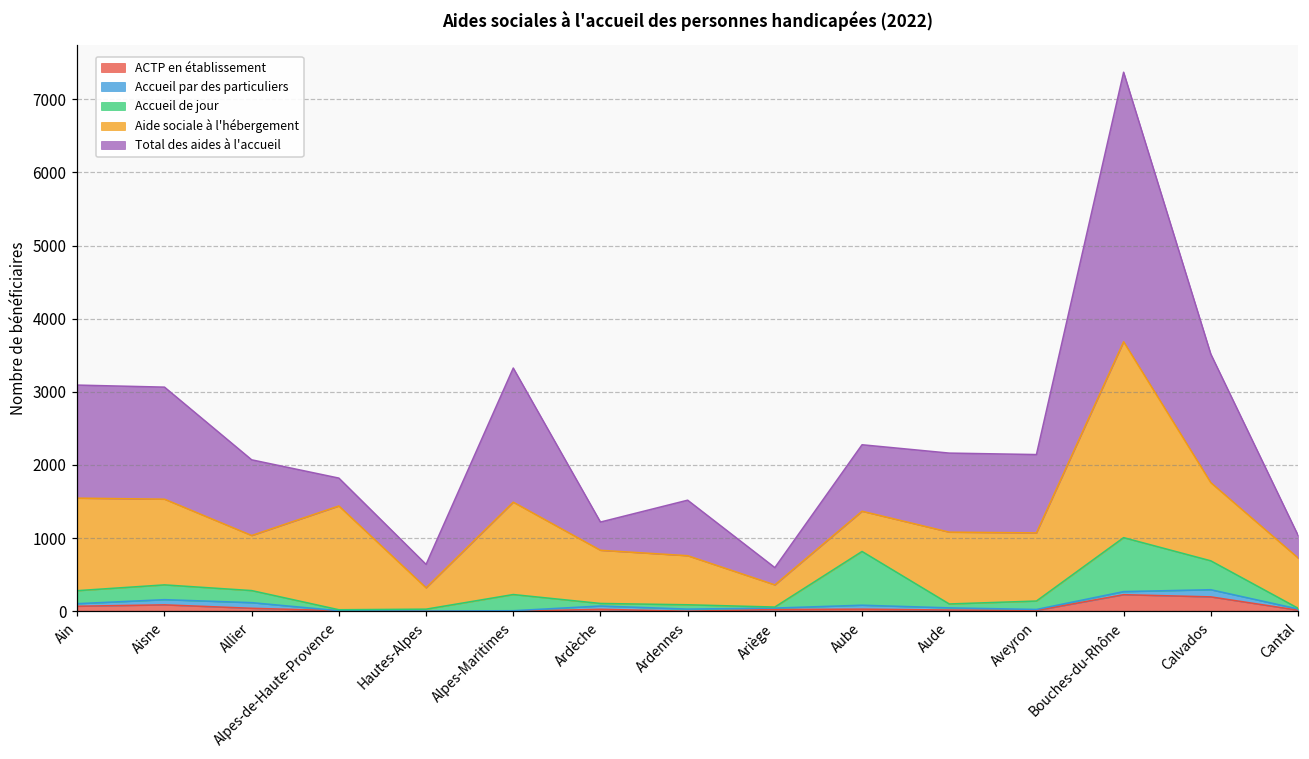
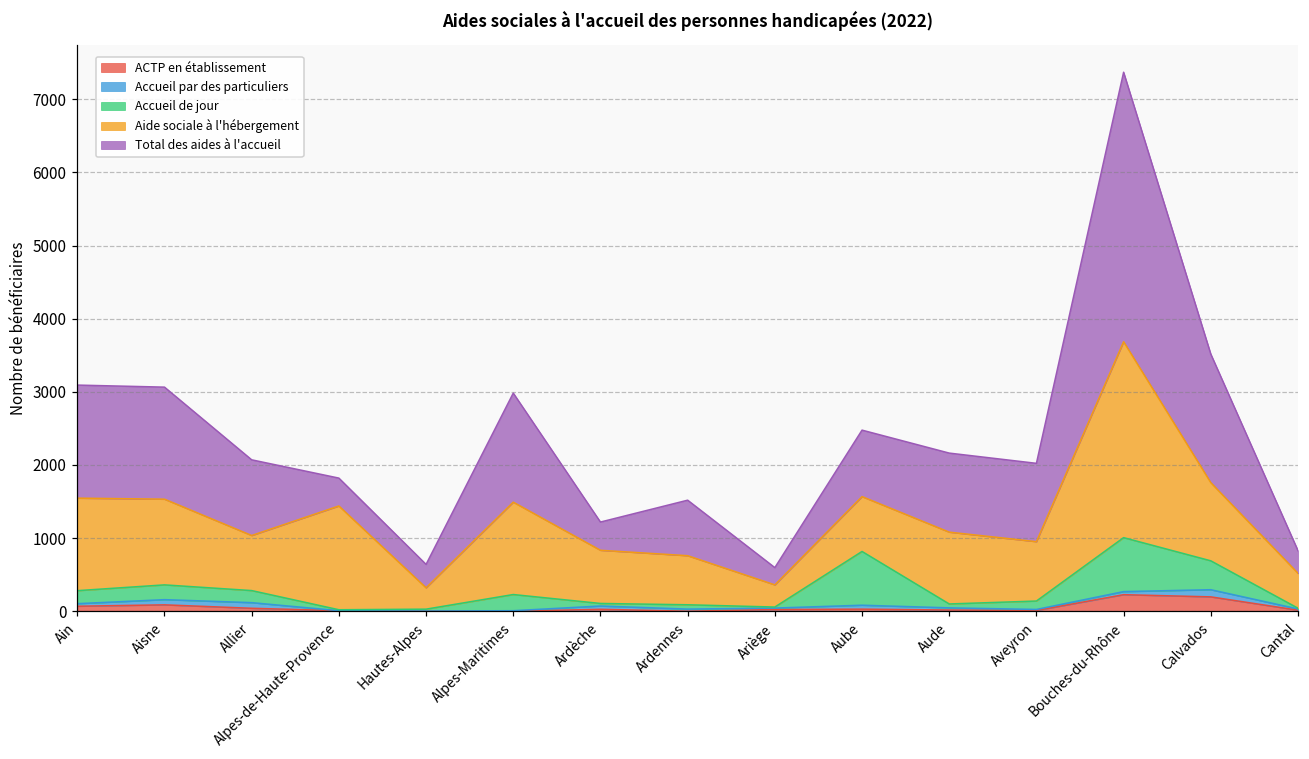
  {
    "ACTP en établissement": {
      "Aisne": 100,
      "Allier": 0,
      "Ardèche": 0,
      "Aube": 0,
      "Bouches-du-Rhône": 200,
      "Calvados": 200
    },
    "Accueil par des particuliers": {
      "Aisne": 100,
      "Allier": 100,
      "Aube": 100,
      "Bouches-du-Rhône": 0,
      "Calvados": 100
    },
    "Accueil de jour": {
      "Ain": 200,
      "Aisne": 200,
      "Allier": 200,
      "Alpes-Maritimes": 200,
      "Ardennes": 100,
      "Aube": 700,
      "Aude": 100,
      "Aveyron": 100,
      "Bouches-du-Rhône": 700,
      "Calvados": 400
    },
    "Aide sociale à l'hébergement": {
      "Ain": 1300,
      "Aisne": 1200,
      "Allier": 800,
      "Alpes-de-Haute-Provence": 1400,
      "Hautes-Alpes": 300,
      "Alpes-Maritimes": 1300,
      "Ardèche": 700,
      "Ardennes": 700,
      "Ariège": 300,
-     "Aube": 600,
+     "Aube": 800,
      "Aude": 1000,
-     "Aveyron": 900,
+     "Aveyron": 800,
      "Bouches-du-Rhône": 2700,
      "Calvados": 1100,
-     "Cantal": 700
+     "Cantal": 500
    },
    "Total des aides à l'accueil": {
      "Ain": 1500,
      "Aisne": 1500,
      "Allier": 1000,
      "Alpes-de-Haute-Provence": 400,
      "Hautes-Alpes": 300,
-     "Alpes-Maritimes": 1800,
+     "Alpes-Maritimes": 1500,
      "Ardèche": 400,
      "Ardennes": 800,
      "Ariège": 200,
      "Aube": 900,
      "Aude": 1100,
      "Aveyron": 1100,
      "Bouches-du-Rhône": 3700,
      "Calvados": 1800,
      "Cantal": 300
    }
  }
